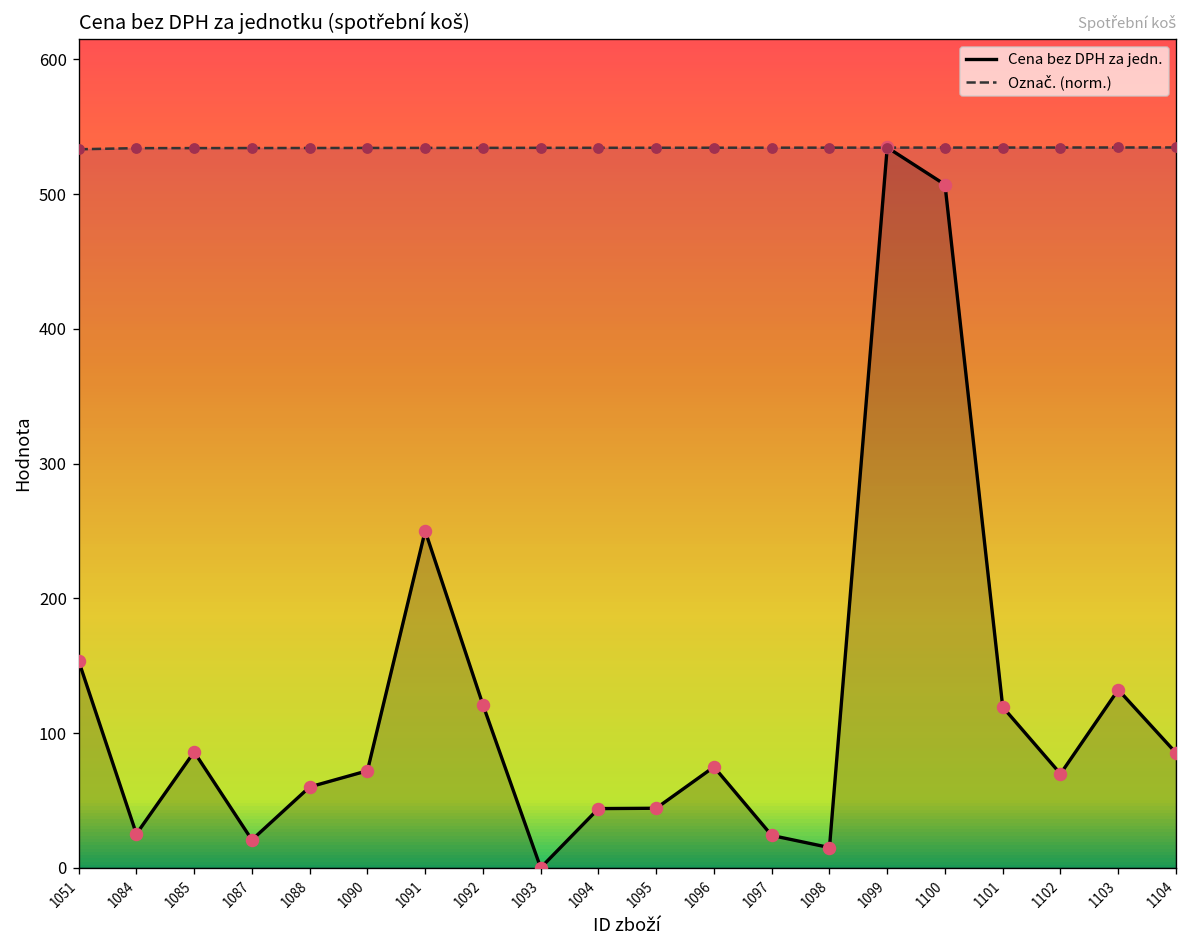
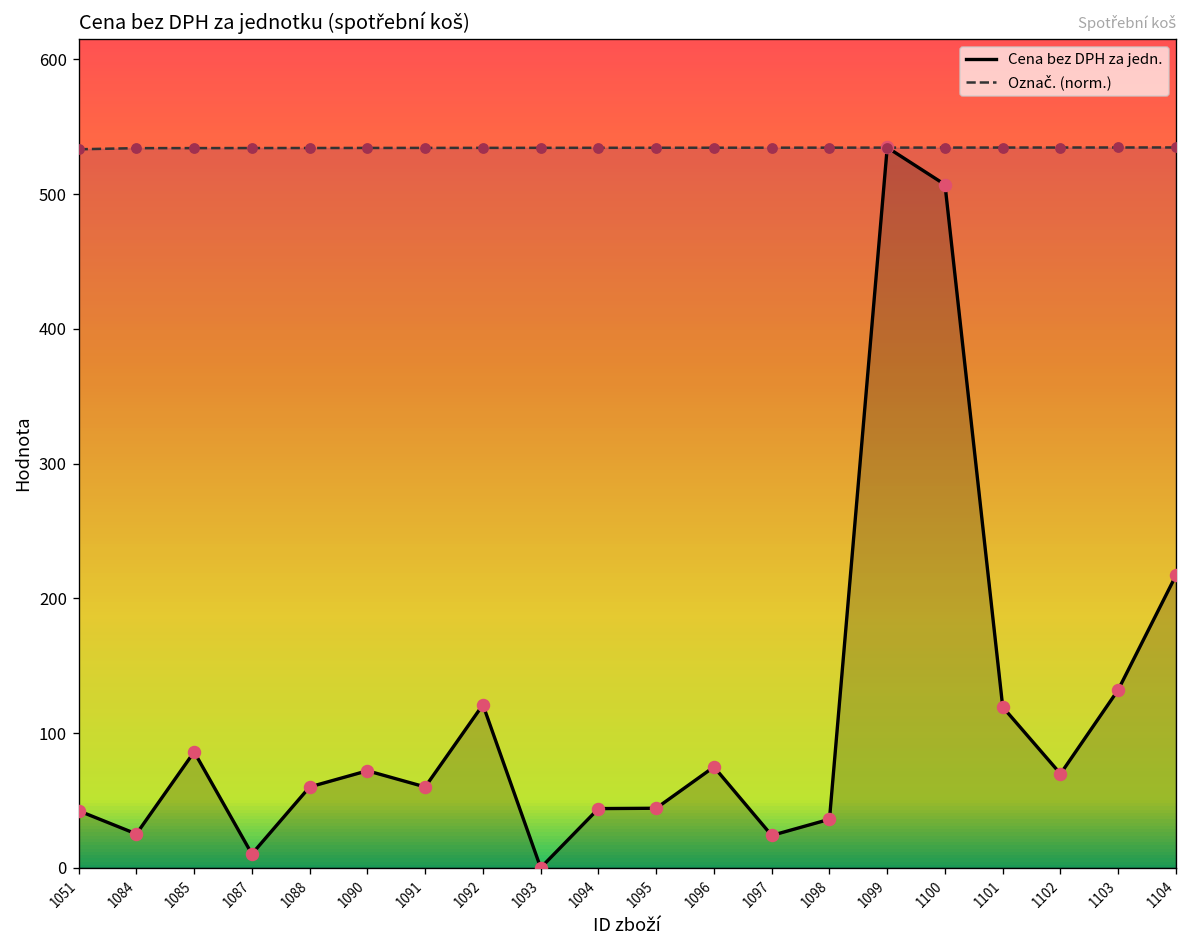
  {
    "Cena bez DPH za jedn.": {
-     "1051": 154,
+     "1051": 42,
      "1084": 25,
      "1085": 86,
-     "1087": 21,
+     "1087": 10,
      "1088": 60,
      "1090": 72,
-     "1091": 250,
+     "1091": 60,
      "1092": 121,
      "1093": 0,
      "1094": 44,
      "1095": 44,
      "1096": 75,
      "1097": 24,
-     "1098": 15,
+     "1098": 36,
      "1100": 507,
      "1101": 119,
      "1102": 70,
      "1103": 132,
-     "1104": 85
+     "1104": 217
    },
    "Označ. (norm.)": {
      "1051": 533,
      "1084": 534,
      "1085": 534,
      "1087": 534,
      "1088": 534,
      "1090": 534,
      "1091": 534,
      "1092": 534,
      "1093": 534,
      "1094": 534,
      "1095": 534,
      "1096": 534,
      "1097": 534,
      "1098": 534,
      "1100": 534,
      "1101": 535,
      "1102": 535,
      "1103": 535,
      "1104": 535
    }
  }
